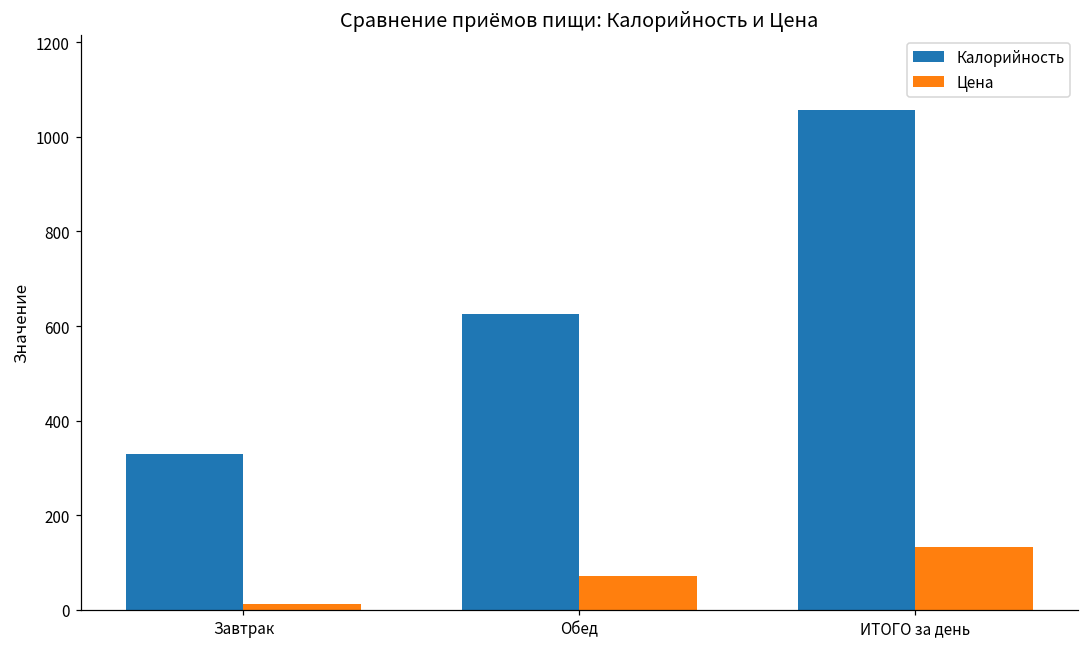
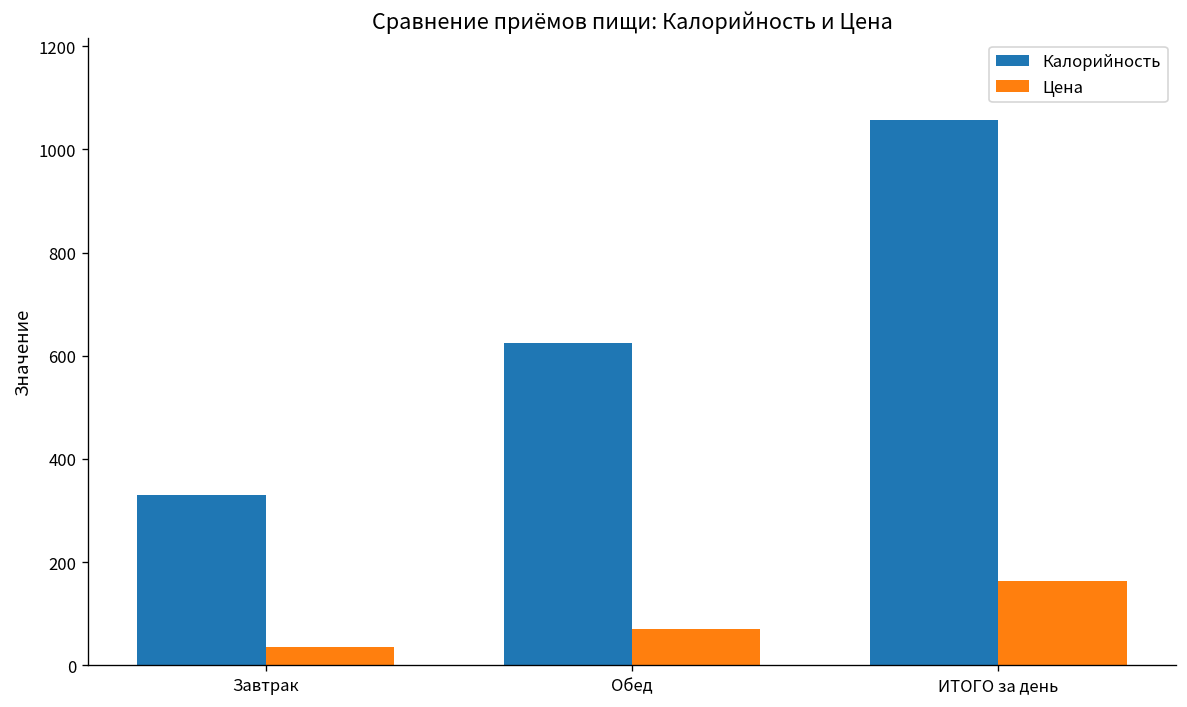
  {
    "Калорийность": {
      "Завтрак": 330,
      "Обед": 620,
      "ИТОГО за день": 1060
    },
    "Цена": {
-     "Завтрак": 10,
+     "Завтрак": 40,
      "Обед": 70,
-     "ИТОГО за день": 130
+     "ИТОГО за день": 160
    }
  }
